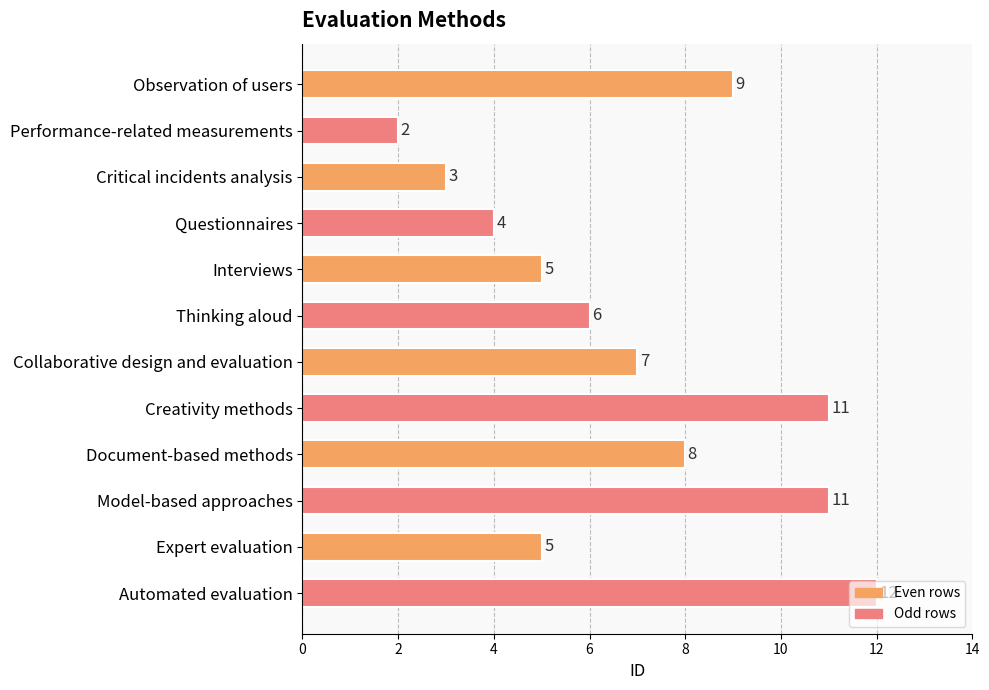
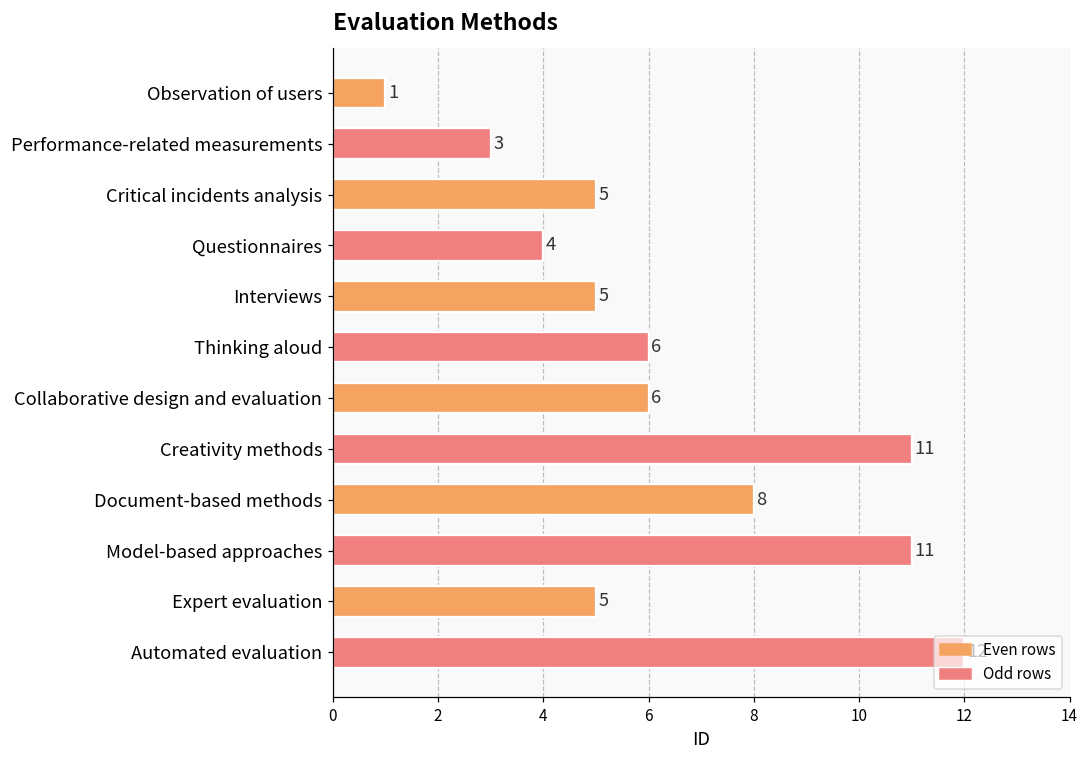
  {
-   "Observation of users": 9,
-   "Performance-related measurements": 2,
-   "Critical incidents analysis": 3,
+   "Observation of users": 1,
+   "Performance-related measurements": 3,
+   "Critical incidents analysis": 5,
    "Questionnaires": 4,
    "Interviews": 5,
    "Thinking aloud": 6,
-   "Collaborative design and evaluation": 7,
+   "Collaborative design and evaluation": 6,
    "Creativity methods": 11,
    "Document-based methods": 8,
    "Model-based approaches": 11,
    "Expert evaluation": 5
  }
